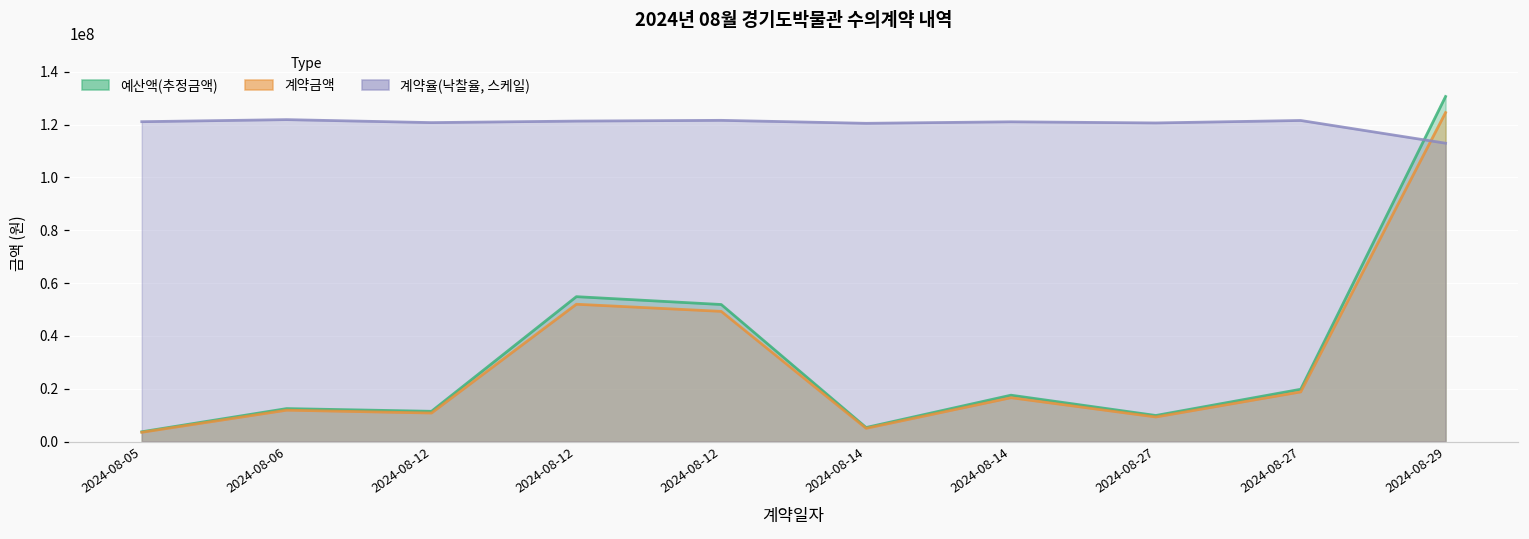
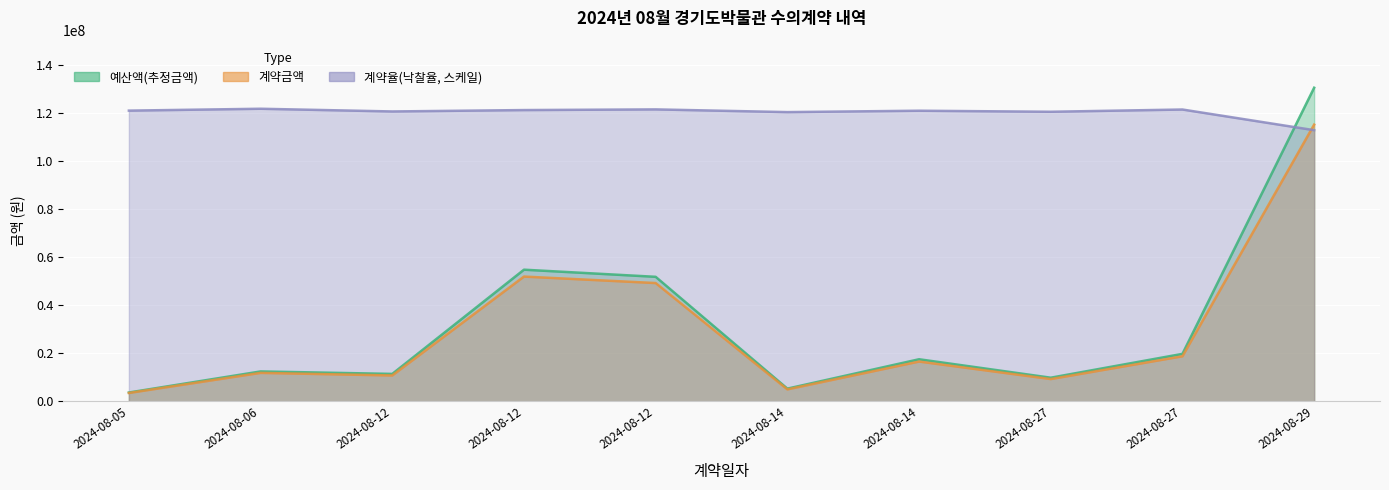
  {
    "계약금액": {
-     "2024-08-29": 125000000
+     "2024-08-29": 115000000
    }
  }
